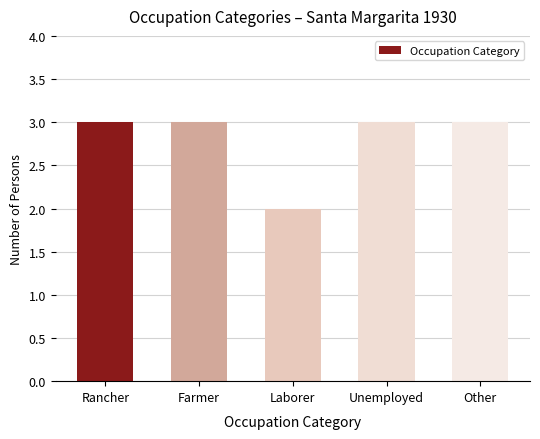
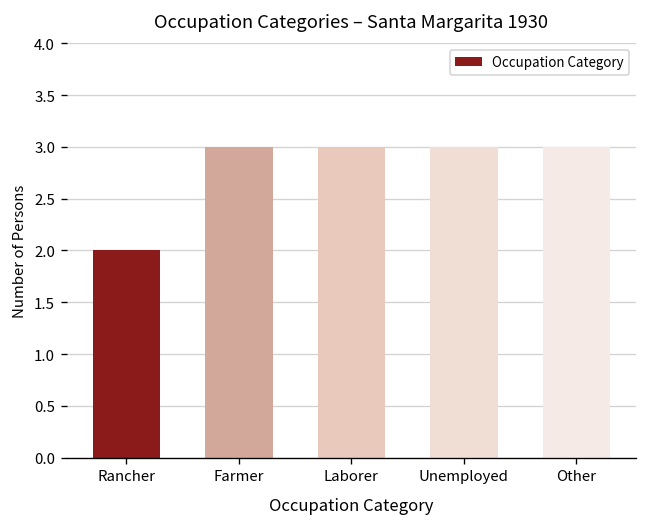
  {
-   "Rancher": 3,
+   "Rancher": 2,
    "Farmer": 3,
-   "Laborer": 2,
+   "Laborer": 3,
    "Unemployed": 3,
    "Other": 3
  }
